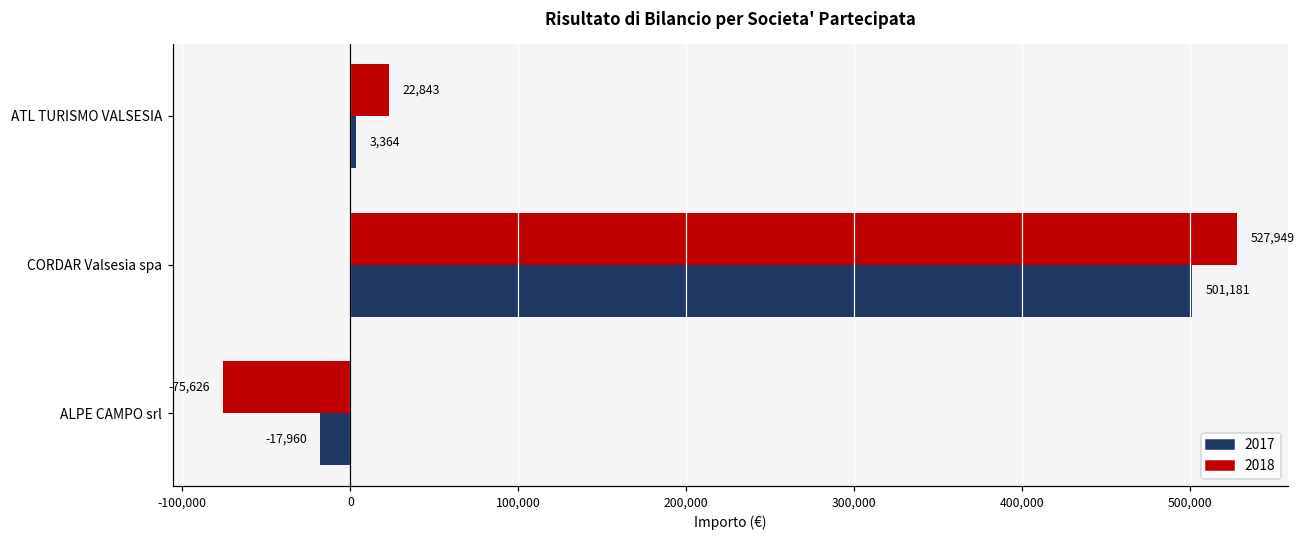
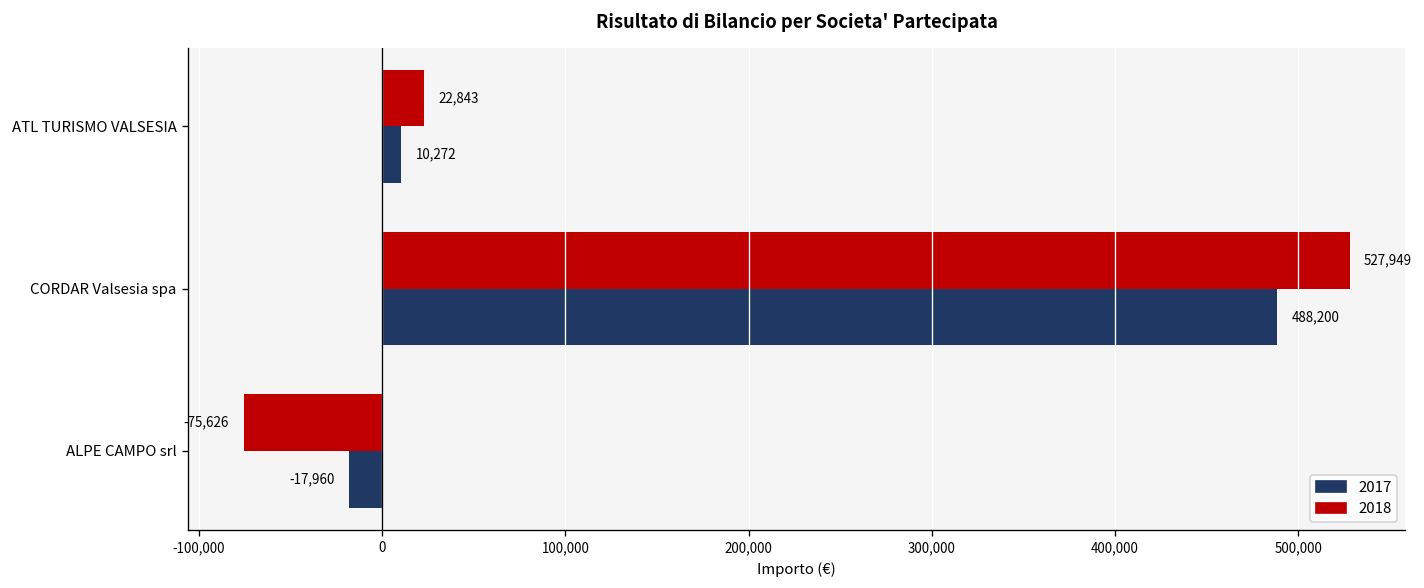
  {
    "2017": {
-     "ATL TURISMO VALSESIA": "3,364",
-     "CORDAR Valsesia spa": "501,181",
+     "ATL TURISMO VALSESIA": "10,272",
+     "CORDAR Valsesia spa": "488,200",
      "ALPE CAMPO srl": "-17,960"
    },
    "2018": {
      "ATL TURISMO VALSESIA": "22,843",
      "CORDAR Valsesia spa": "527,949",
      "ALPE CAMPO srl": "-75,626"
    }
  }
